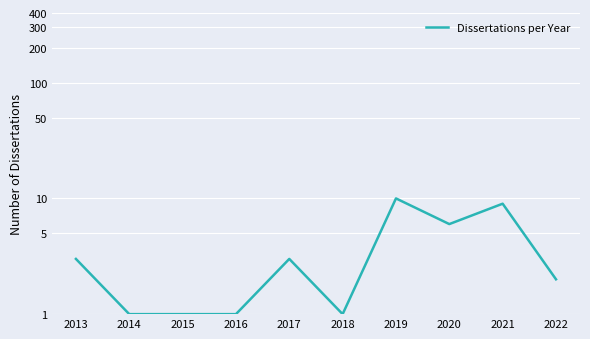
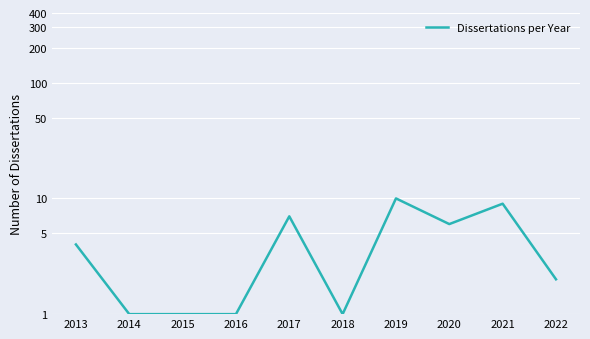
  {
-   "2013": 3,
+   "2013": 4,
    "2014": 1,
    "2015": 1,
    "2016": 1,
-   "2017": 3,
+   "2017": 7,
    "2018": 1,
    "2019": 10,
    "2020": 6,
    "2021": 9,
    "2022": 2
  }
